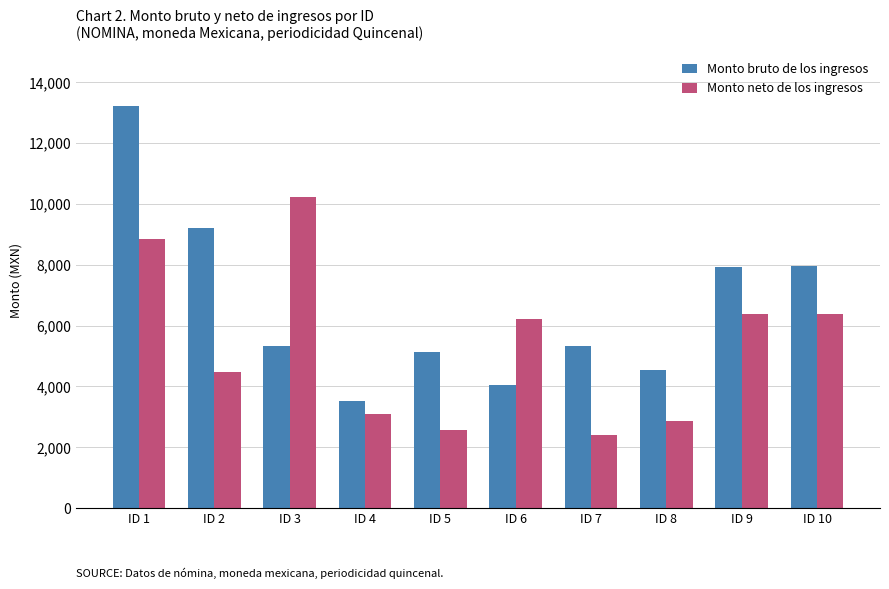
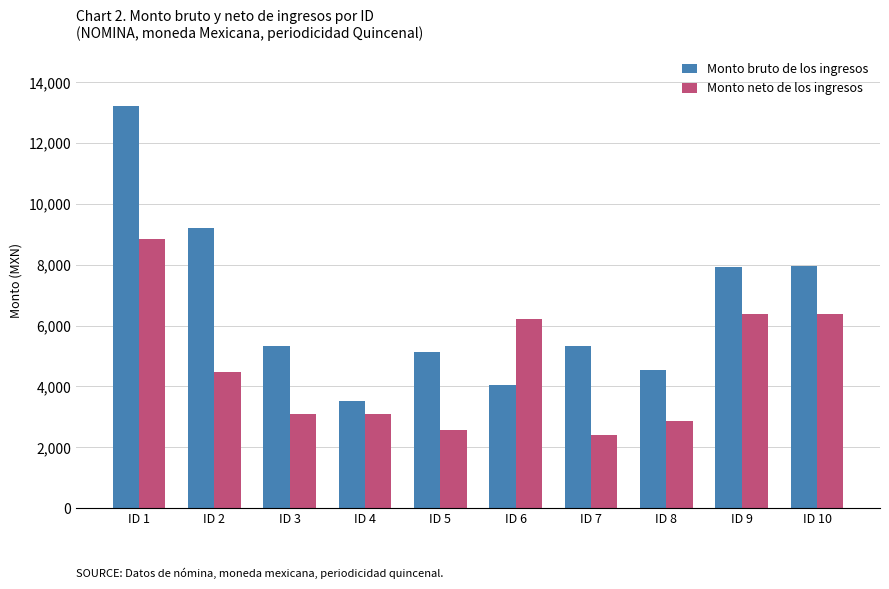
  {
    "Monto bruto de los ingresos": {
      "ID 1": "13,200",
      "ID 2": "9,200",
      "ID 3": "5,300",
      "ID 4": "3,500",
      "ID 5": "5,100",
      "ID 6": "4,100",
      "ID 7": "5,300",
      "ID 8": "4,500",
      "ID 9": "7,900",
      "ID 10": "8,000"
    },
    "Monto neto de los ingresos": {
      "ID 1": "8,800",
      "ID 2": "4,500",
-     "ID 3": "10,200",
+     "ID 3": "3,100",
      "ID 4": "3,100",
      "ID 5": "2,600",
      "ID 6": "6,200",
      "ID 7": "2,400",
      "ID 8": "2,900",
      "ID 9": "6,400",
      "ID 10": "6,400"
    }
  }
